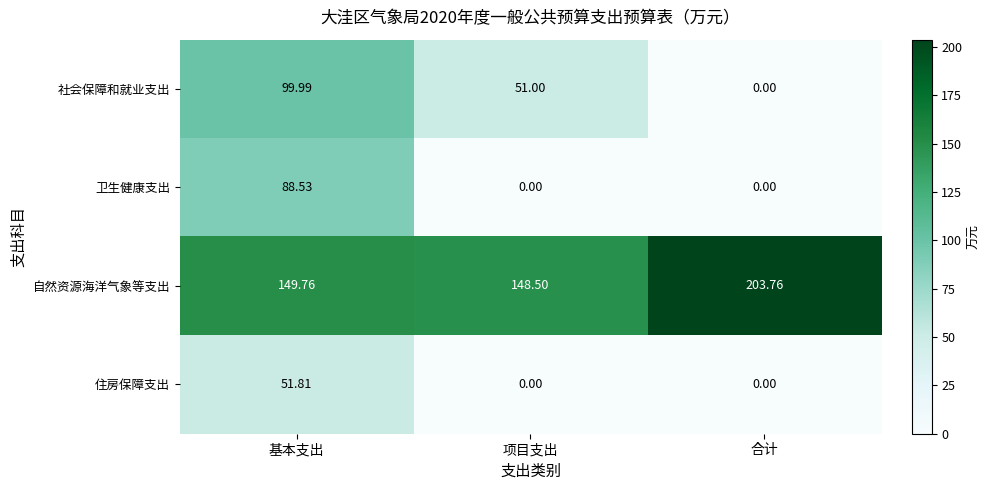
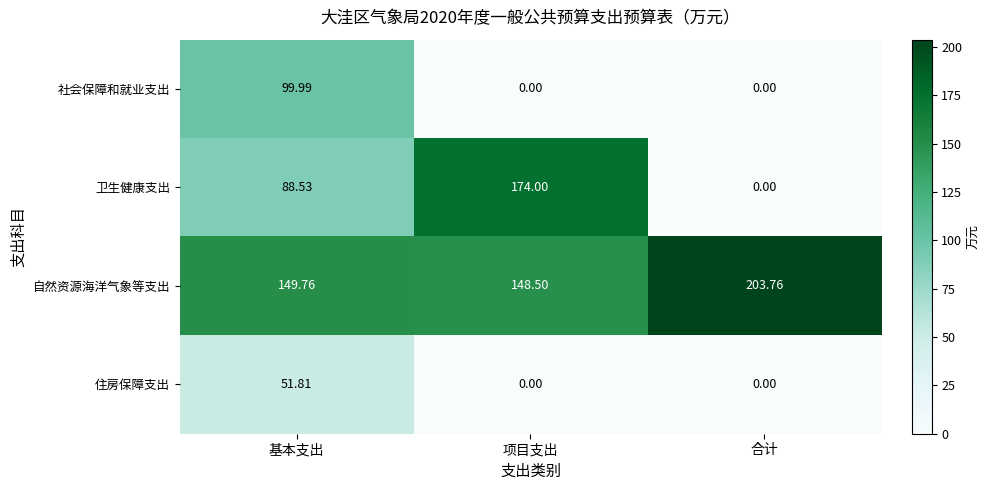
  {
    "社会保障和就业支出": {
      "基本支出": 99.99,
-     "项目支出": 51.00,
+     "项目支出": 0.00,
      "合计": 0.00
    },
    "卫生健康支出": {
      "基本支出": 88.53,
-     "项目支出": 0.00,
+     "项目支出": 174.00,
      "合计": 0.00
    },
    "自然资源海洋气象等支出": {
      "基本支出": 149.76,
      "项目支出": 148.50,
      "合计": 203.76
    },
    "住房保障支出": {
      "基本支出": 51.81,
      "项目支出": 0.00,
      "合计": 0.00
    }
  }
